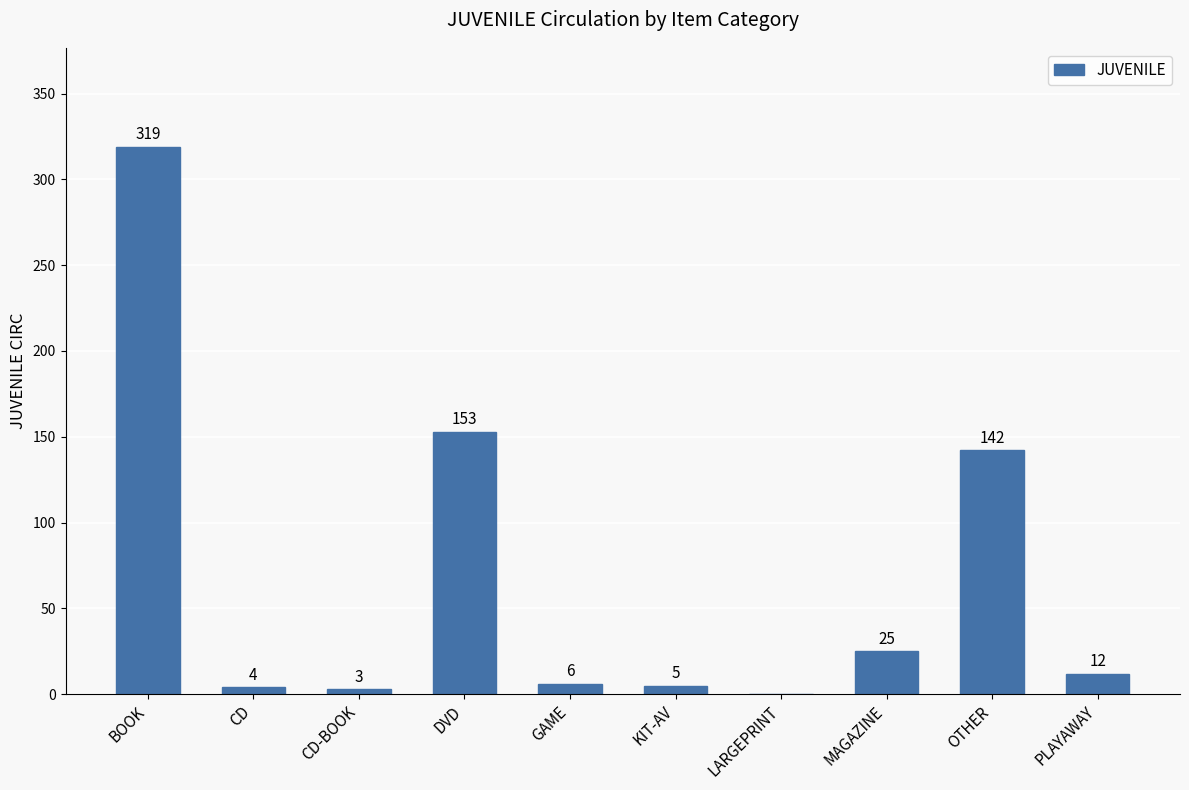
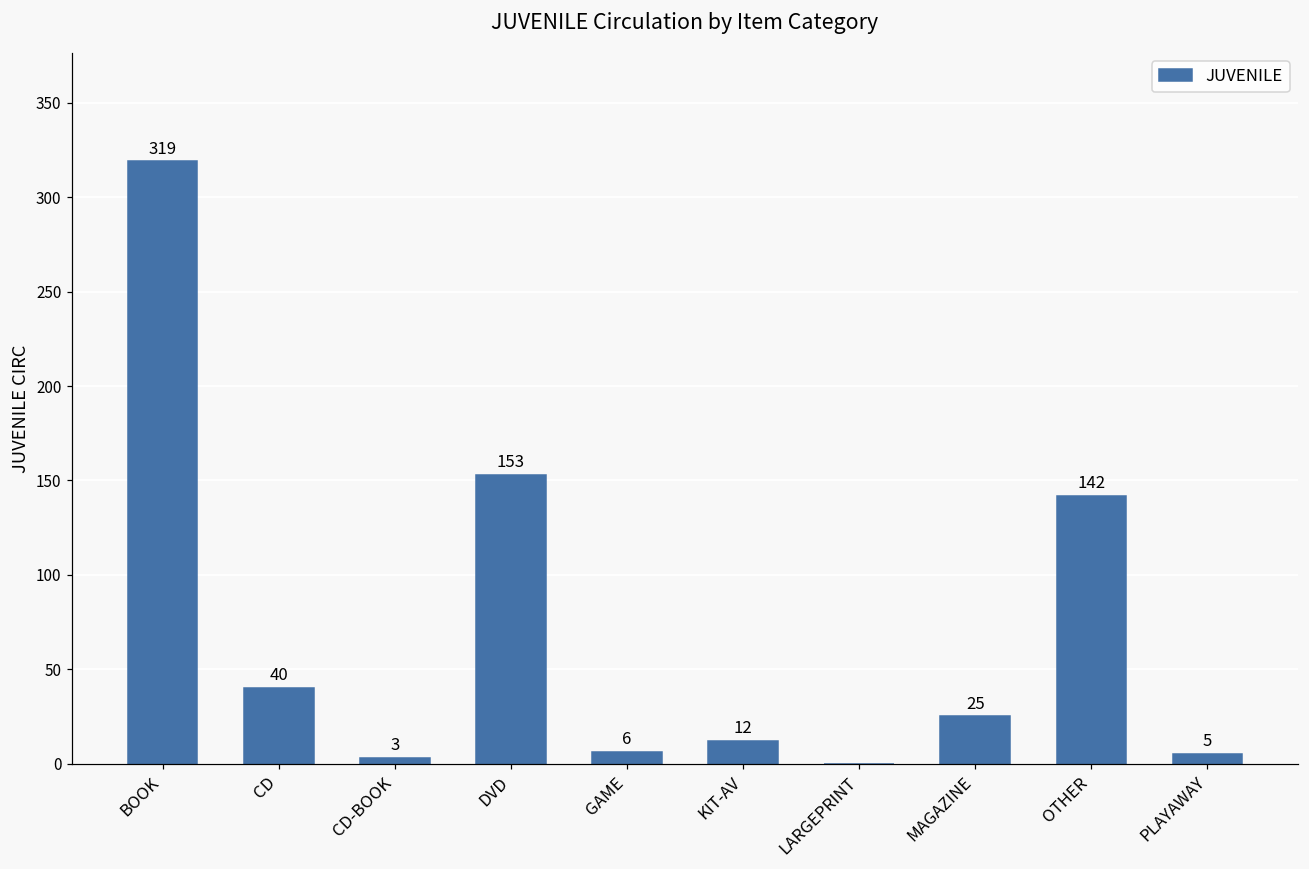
  {
    "BOOK": 319,
-   "CD": 4,
+   "CD": 40,
    "CD-BOOK": 3,
    "DVD": 153,
    "GAME": 6,
-   "KIT-AV": 5,
+   "KIT-AV": 12,
    "MAGAZINE": 25,
    "OTHER": 142,
-   "PLAYAWAY": 12
+   "PLAYAWAY": 5
  }
